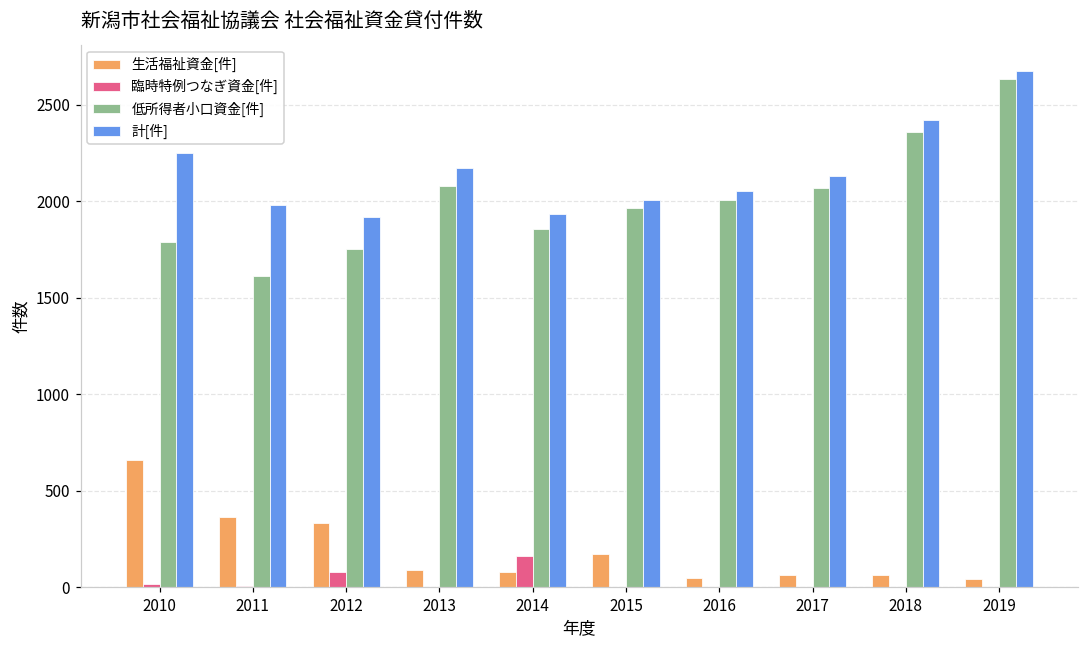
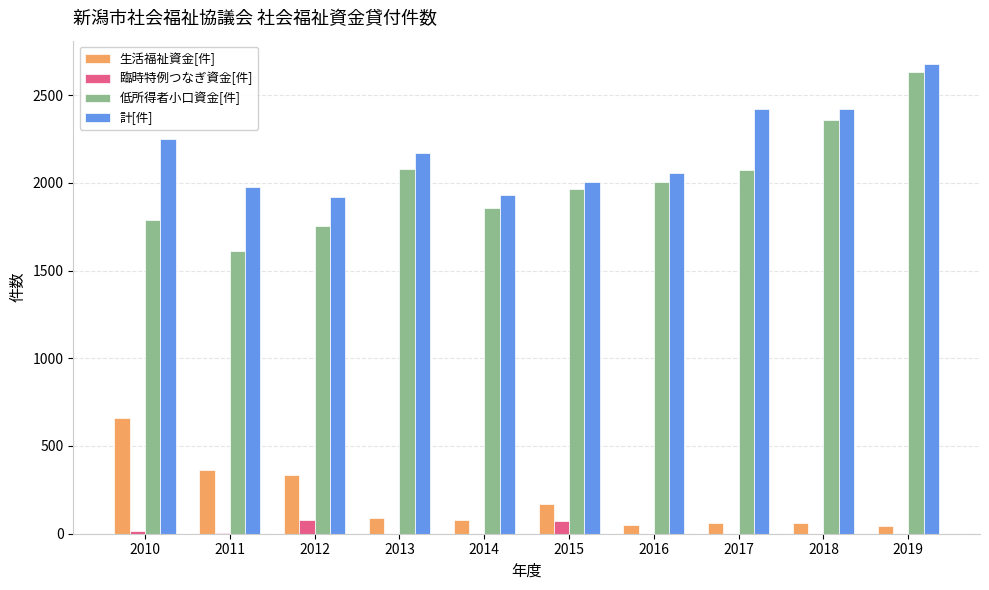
  {
    "生活福祉資金[件]": {
      "2010": 660,
      "2011": 360,
      "2012": 330,
      "2013": 90,
      "2014": 80,
      "2015": 170,
      "2016": 50,
      "2017": 60,
      "2018": 60,
      "2019": 40
    },
    "臨時特例つなぎ資金[件]": {
      "2010": 20,
      "2012": 80,
-     "2014": 160,
-     "2015": 0,
+     "2014": 0,
+     "2015": 70,
      "2016": 0,
      "2017": 0,
      "2018": 0,
      "2019": 0
    },
    "低所得者小口資金[件]": {
      "2010": 1790,
      "2011": 1610,
      "2012": 1750,
      "2013": 2080,
      "2014": 1860,
      "2015": 1970,
      "2016": 2010,
      "2017": 2070,
      "2018": 2360,
      "2019": 2630
    },
    "計[件]": {
      "2010": 2250,
      "2011": 1980,
      "2012": 1920,
      "2013": 2170,
      "2014": 1930,
      "2015": 2010,
      "2016": 2050,
-     "2017": 2130,
+     "2017": 2420,
      "2018": 2420,
      "2019": 2680
    }
  }
